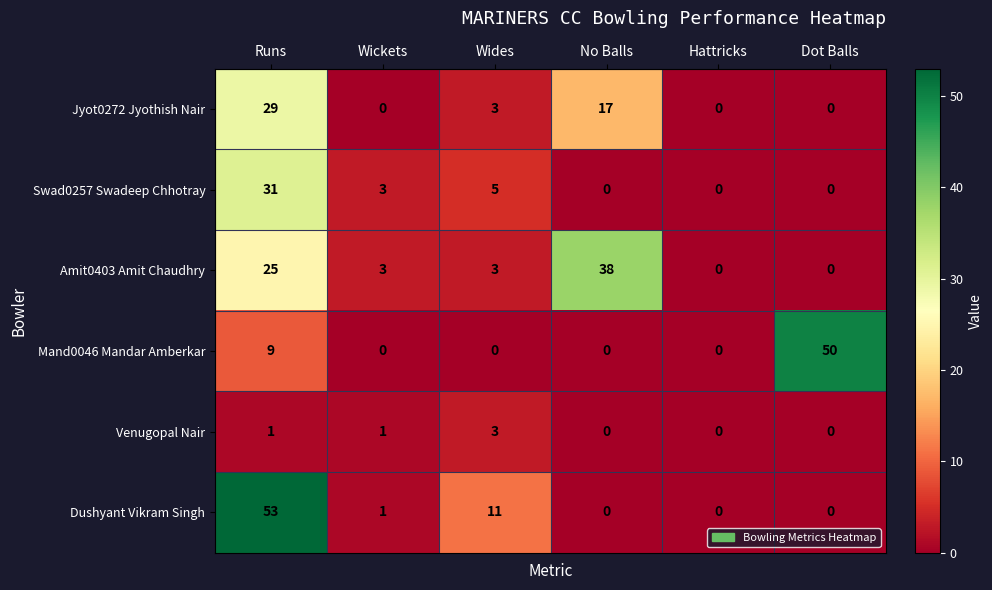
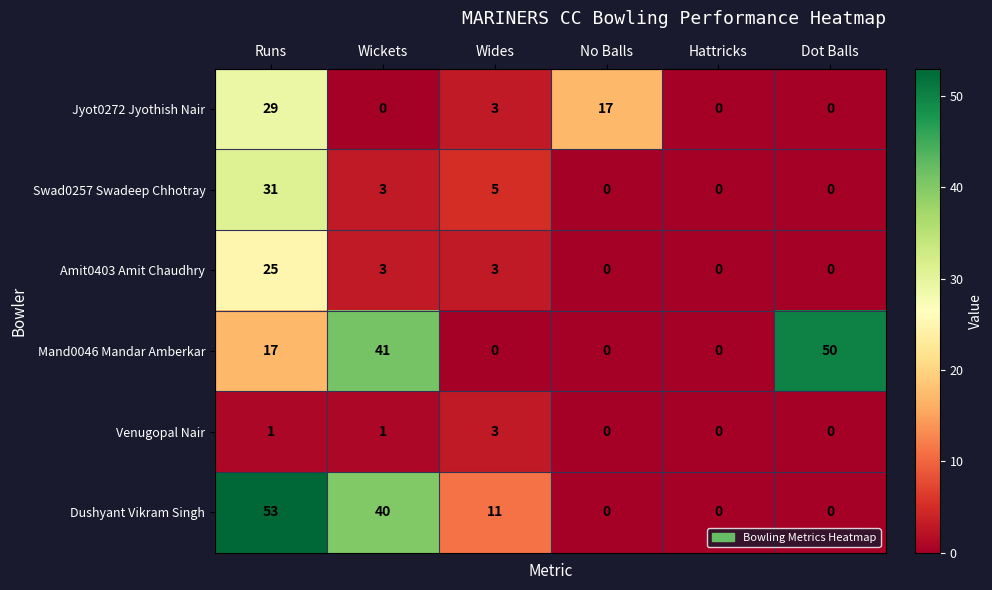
  {
    "Jyot0272 Jyothish Nair": {
      "Runs": 29,
      "Wickets": 0,
      "Wides": 3,
      "No Balls": 17,
      "Hattricks": 0,
      "Dot Balls": 0
    },
    "Swad0257 Swadeep Chhotray": {
      "Runs": 31,
      "Wickets": 3,
      "Wides": 5,
      "No Balls": 0,
      "Hattricks": 0,
      "Dot Balls": 0
    },
    "Amit0403 Amit Chaudhry": {
      "Runs": 25,
      "Wickets": 3,
      "Wides": 3,
-     "No Balls": 38,
+     "No Balls": 0,
      "Hattricks": 0,
      "Dot Balls": 0
    },
    "Mand0046 Mandar Amberkar": {
-     "Runs": 9,
-     "Wickets": 0,
+     "Runs": 17,
+     "Wickets": 41,
      "Wides": 0,
      "No Balls": 0,
      "Hattricks": 0,
      "Dot Balls": 50
    },
    "Venugopal Nair": {
      "Runs": 1,
      "Wickets": 1,
      "Wides": 3,
      "No Balls": 0,
      "Hattricks": 0,
      "Dot Balls": 0
    },
    "Dushyant Vikram Singh": {
      "Runs": 53,
-     "Wickets": 1,
+     "Wickets": 40,
      "Wides": 11,
      "No Balls": 0,
      "Hattricks": 0,
      "Dot Balls": 0
    }
  }
